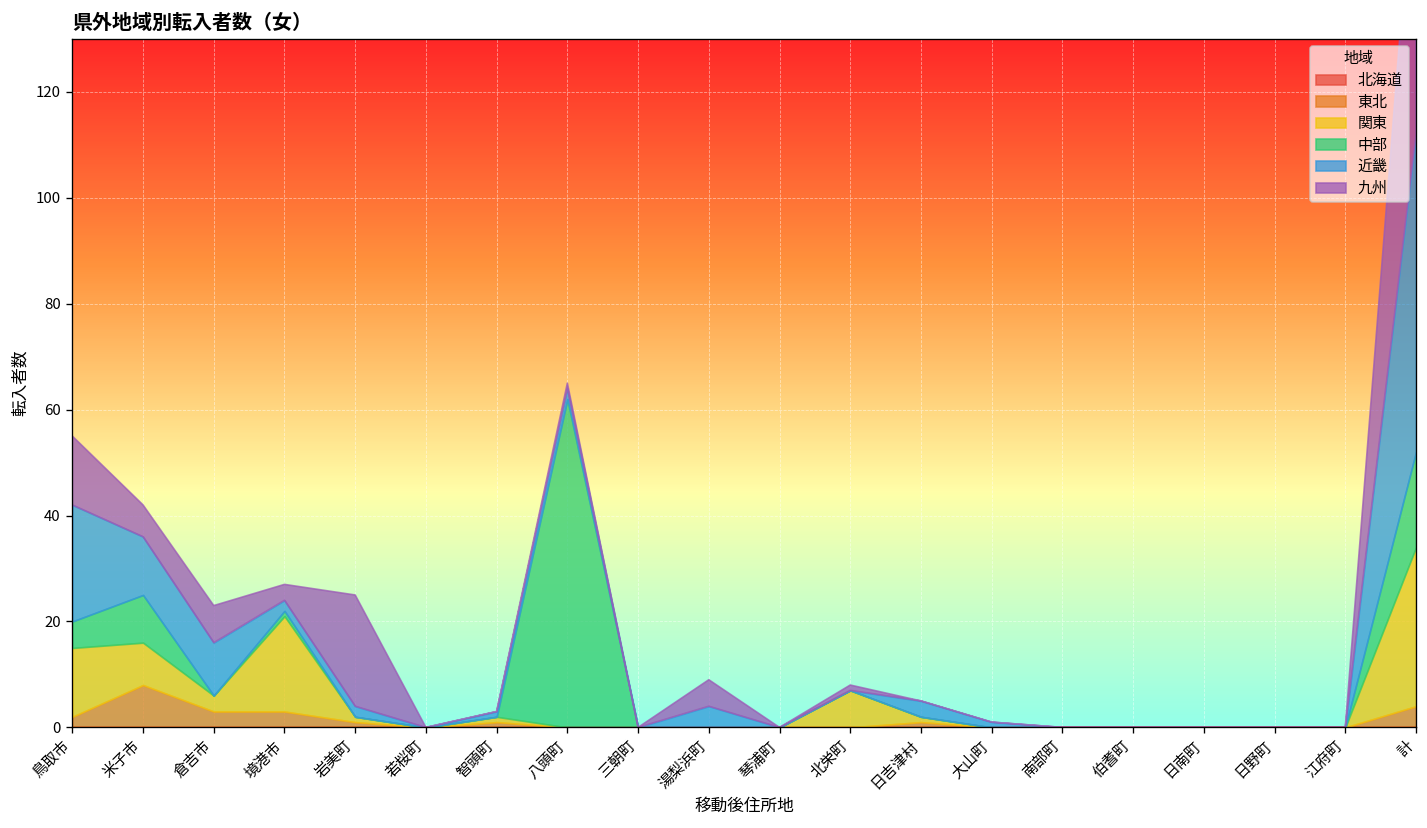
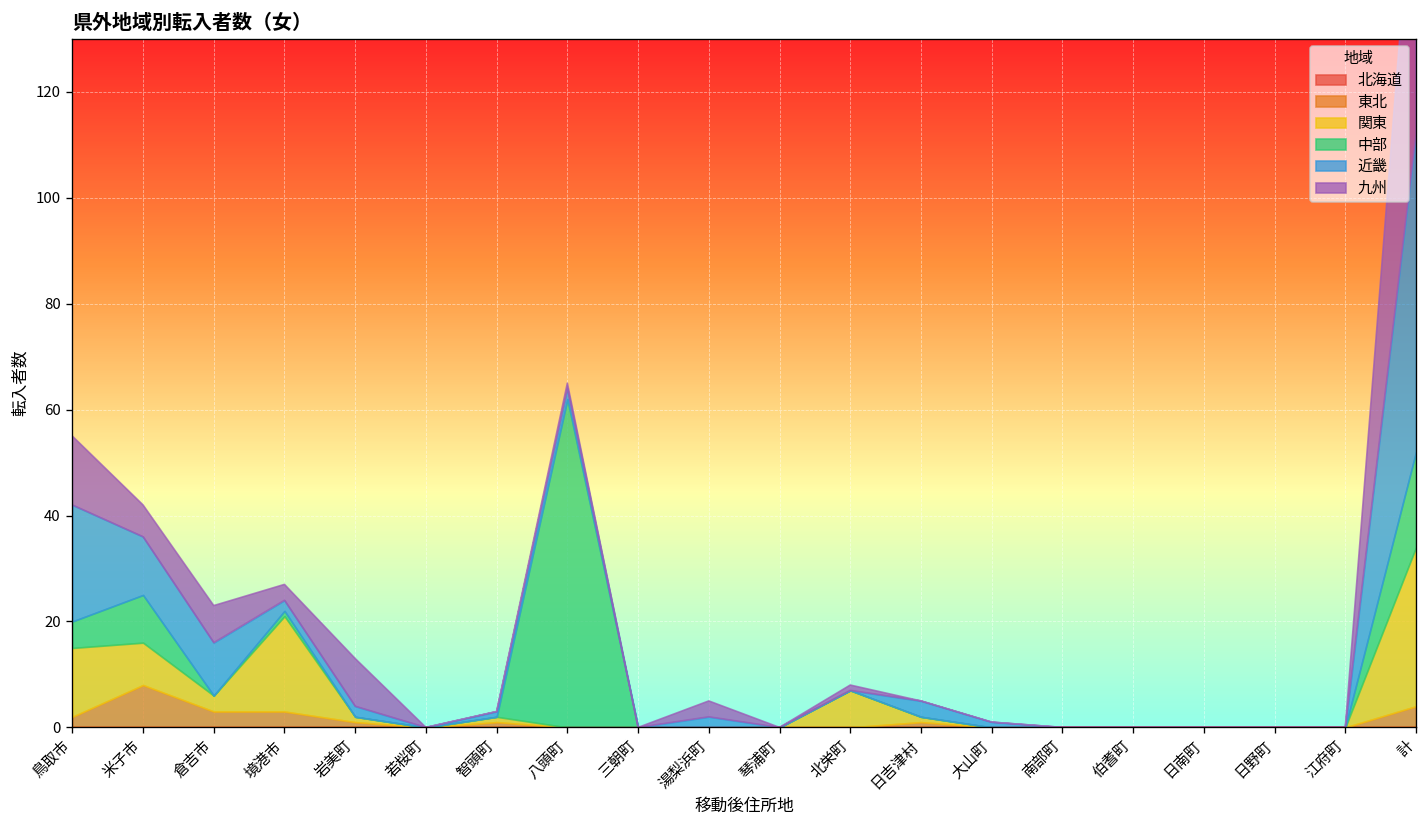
  {
    "関東": {
      "鳥取市": 13,
      "米子市": 8,
      "境港市": 18,
      "計": 30
    },
    "中部": {
      "鳥取市": 5,
      "米子市": 9,
      "境港市": 1,
      "八頭町": 62,
      "計": 18
    },
    "近畿": {
      "鳥取市": 22,
      "米子市": 11,
      "倉吉市": 10,
      "境港市": 2,
      "岩美町": 2,
      "八頭町": 2,
-     "湯梨浜町": 4,
+     "湯梨浜町": 2,
      "計": 60
    },
    "九州": {
      "鳥取市": 13,
      "米子市": 6,
      "倉吉市": 7,
      "境港市": 3,
-     "岩美町": 21,
+     "岩美町": 9,
      "八頭町": 1,
-     "湯梨浜町": 5,
+     "湯梨浜町": 3,
      "北栄町": 1
    }
  }
